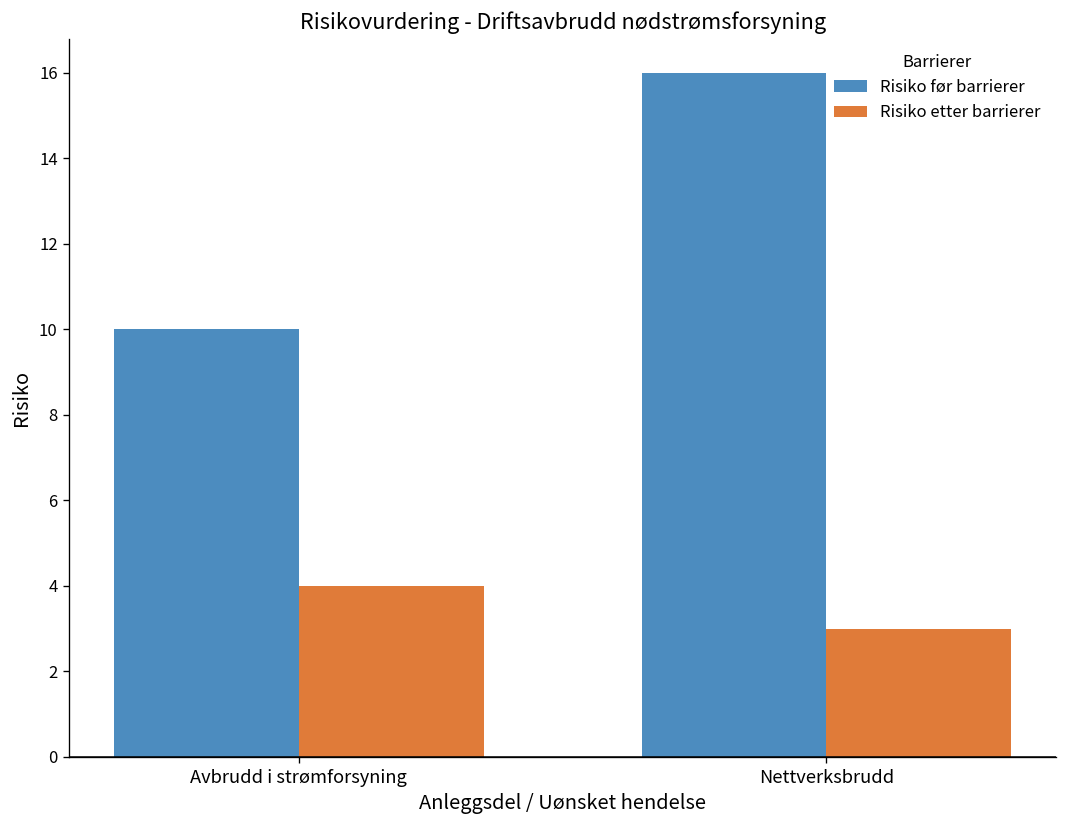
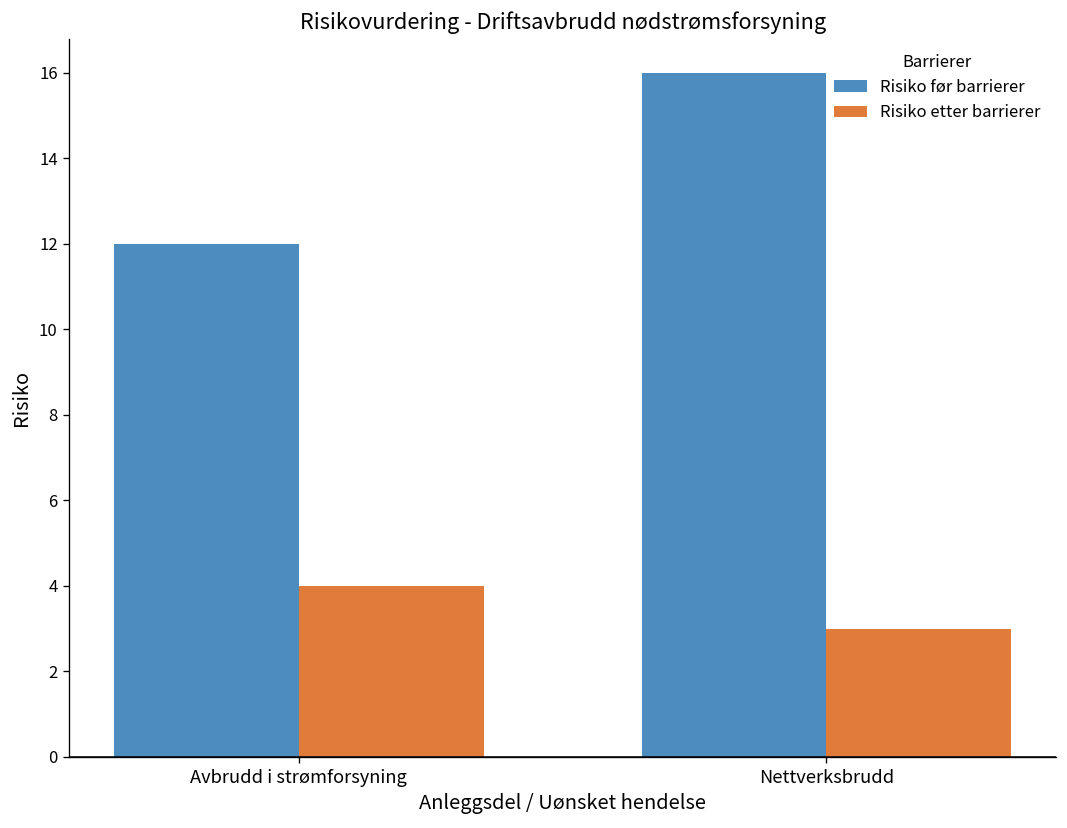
  {
    "Risiko før barrierer": {
-     "Avbrudd i strømforsyning": 10,
+     "Avbrudd i strømforsyning": 12,
      "Nettverksbrudd": 16
    },
    "Risiko etter barrierer": {
      "Avbrudd i strømforsyning": 4,
      "Nettverksbrudd": 3
    }
  }
